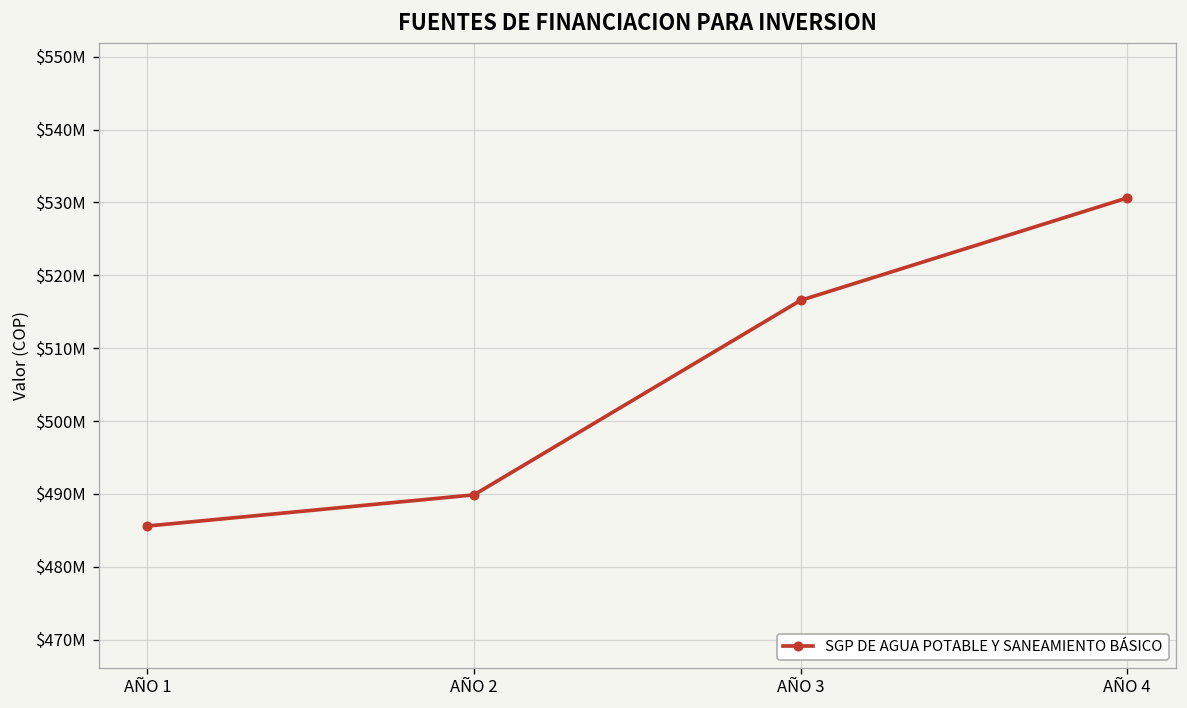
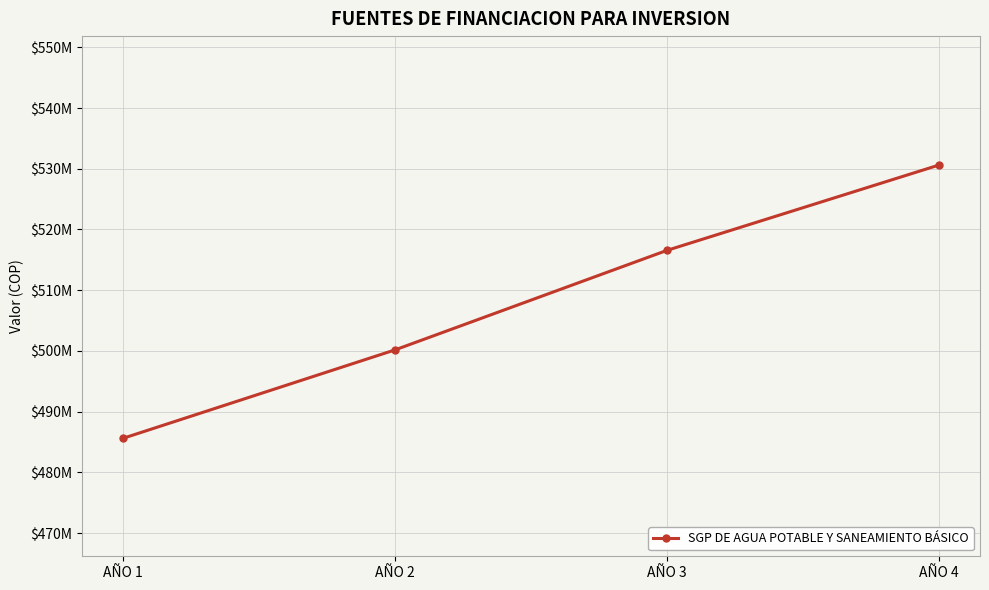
  {
    "AÑO 1": "$486000000",
-   "AÑO 2": "$490000000",
+   "AÑO 2": "$500000000",
    "AÑO 3": "$517000000",
    "AÑO 4": "$531000000"
  }
